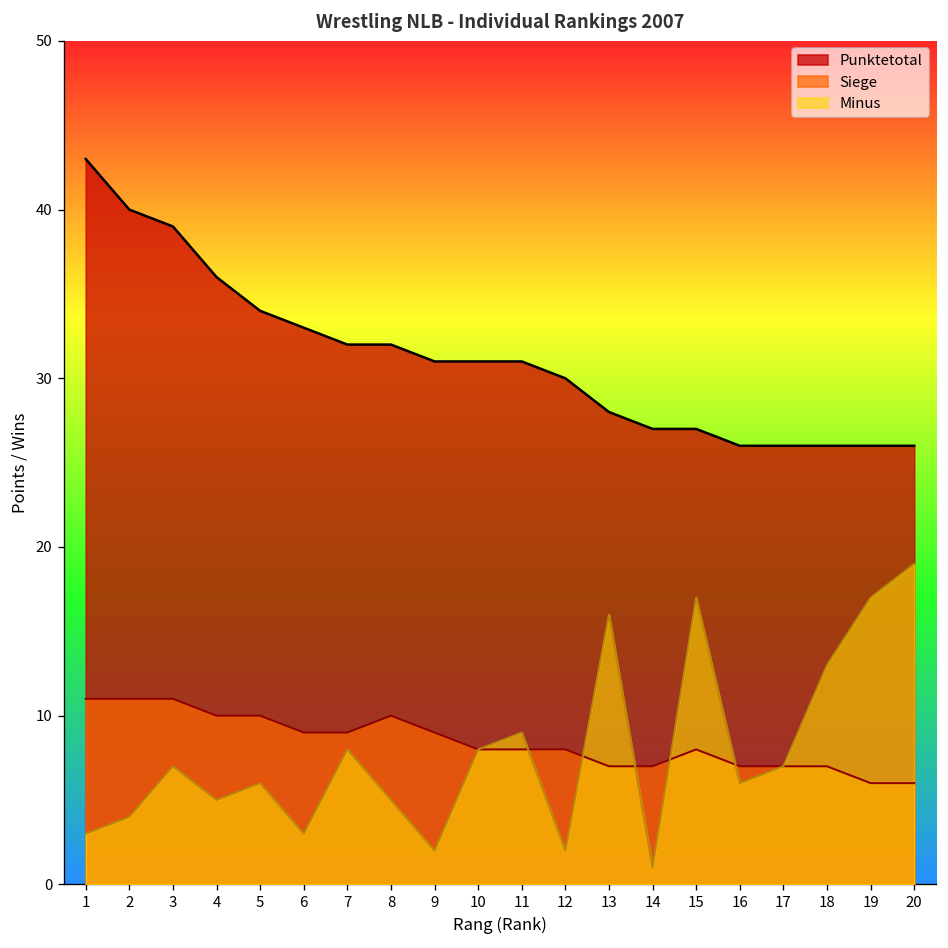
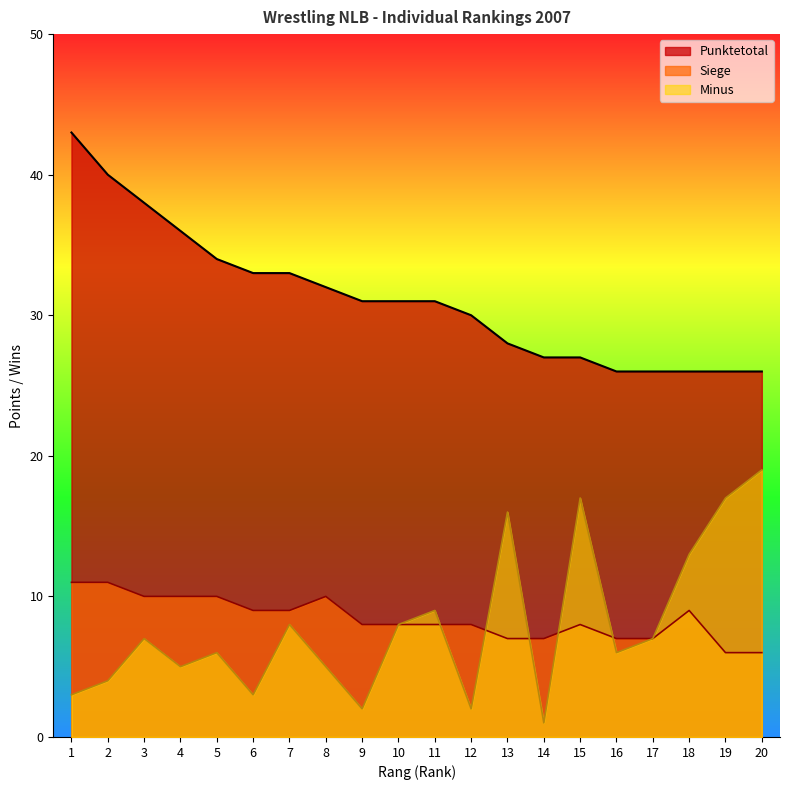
  {
    "Punktetotal": {
      "1": 43,
      "2": 40,
-     "3": 39,
+     "3": 38,
      "4": 36,
      "5": 34,
      "6": 33,
-     "7": 32,
+     "7": 33,
      "8": 32,
      "9": 31,
      "10": 31,
      "11": 31,
      "12": 30,
      "13": 28,
      "14": 27,
      "15": 27,
      "16": 26,
      "17": 26,
      "18": 26,
      "19": 26,
      "20": 26
    },
    "Siege": {
      "1": 11,
      "2": 11,
-     "3": 11,
+     "3": 10,
      "4": 10,
      "5": 10,
      "6": 9,
      "7": 9,
      "8": 10,
-     "9": 9,
+     "9": 8,
      "11": 8,
      "12": 8,
      "13": 7,
      "14": 7,
      "15": 8,
      "16": 7,
-     "18": 7,
+     "18": 9,
      "19": 6,
      "20": 6
    },
    "Minus": {
      "1": 3,
      "2": 4,
      "3": 7,
      "4": 5,
      "5": 6,
      "6": 3,
      "7": 8,
      "8": 5,
      "9": 2,
      "11": 9,
      "12": 2,
      "13": 16,
      "14": 1,
      "15": 17,
      "16": 6,
      "18": 13,
      "19": 17,
      "20": 19
    }
  }
